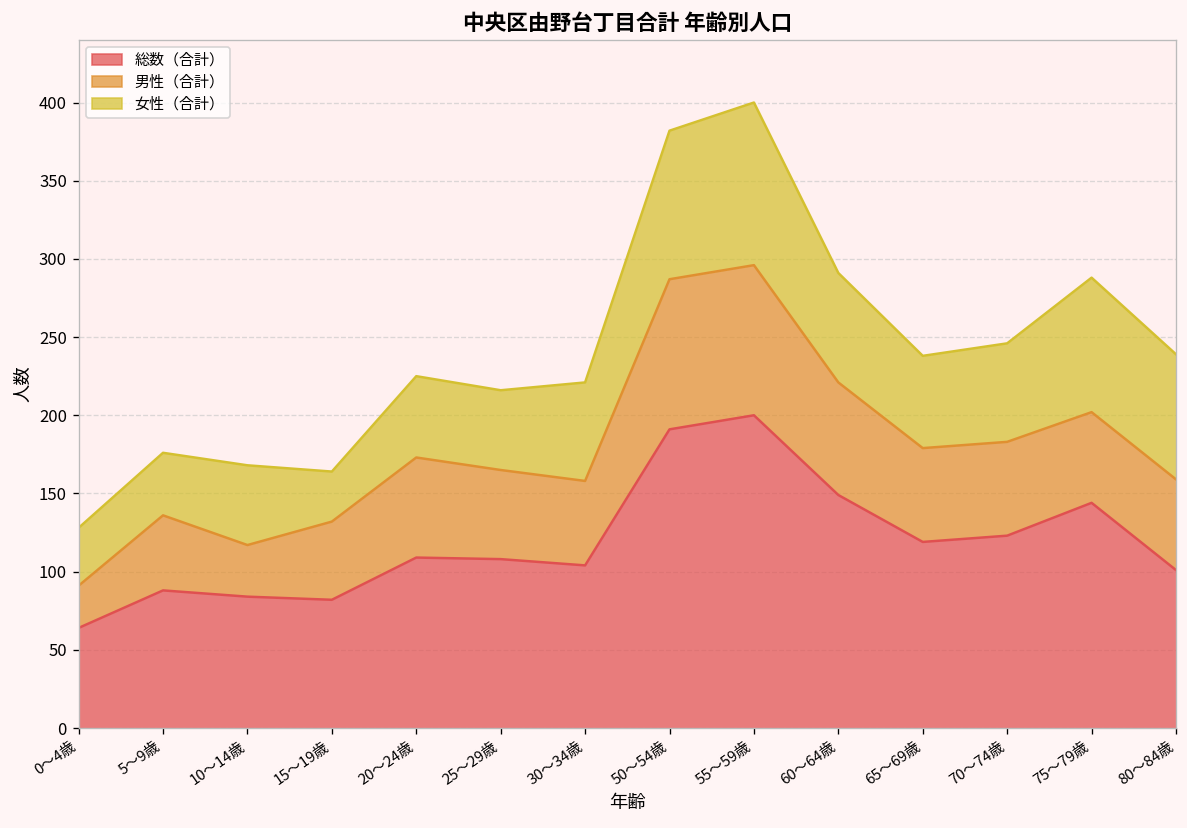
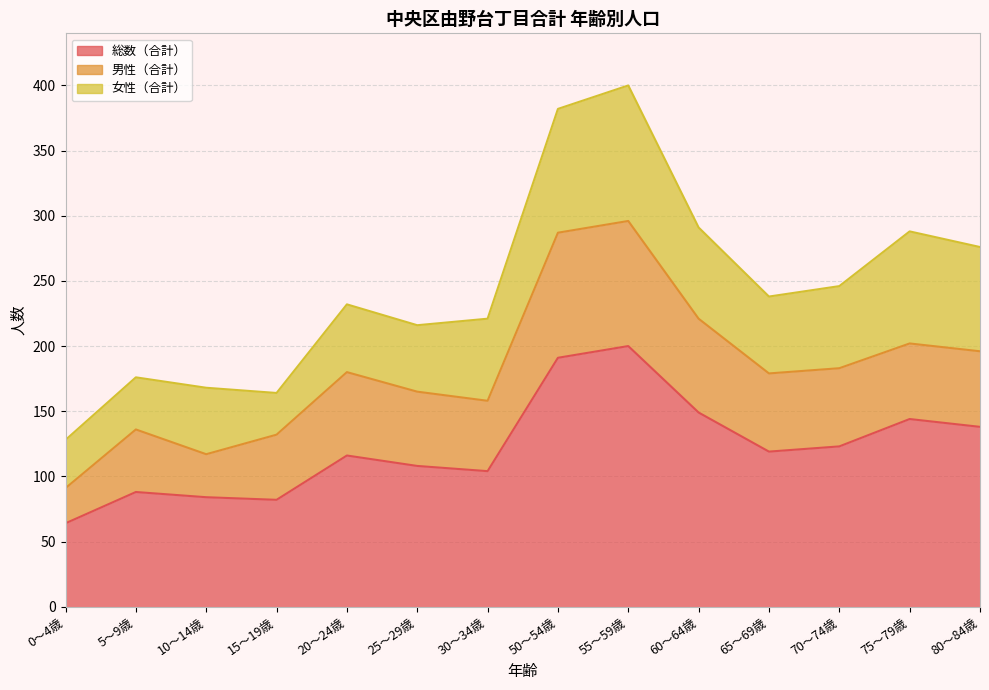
  {
    "総数（合計）": {
      "0～4歳": 64,
      "5～9歳": 88,
      "10～14歳": 84,
      "15～19歳": 82,
-     "20～24歳": 109,
+     "20～24歳": 116,
      "25～29歳": 108,
      "30～34歳": 104,
      "50～54歳": 191,
      "55～59歳": 200,
      "60～64歳": 149,
      "65～69歳": 119,
      "70～74歳": 123,
      "75～79歳": 144,
-     "80～84歳": 101
+     "80～84歳": 138
    }
  }
